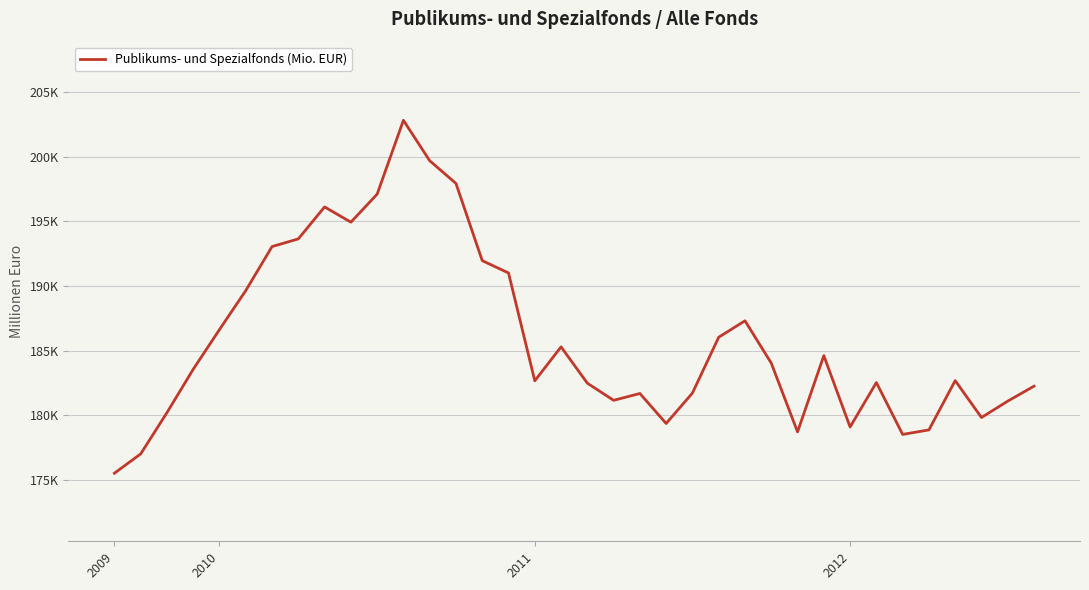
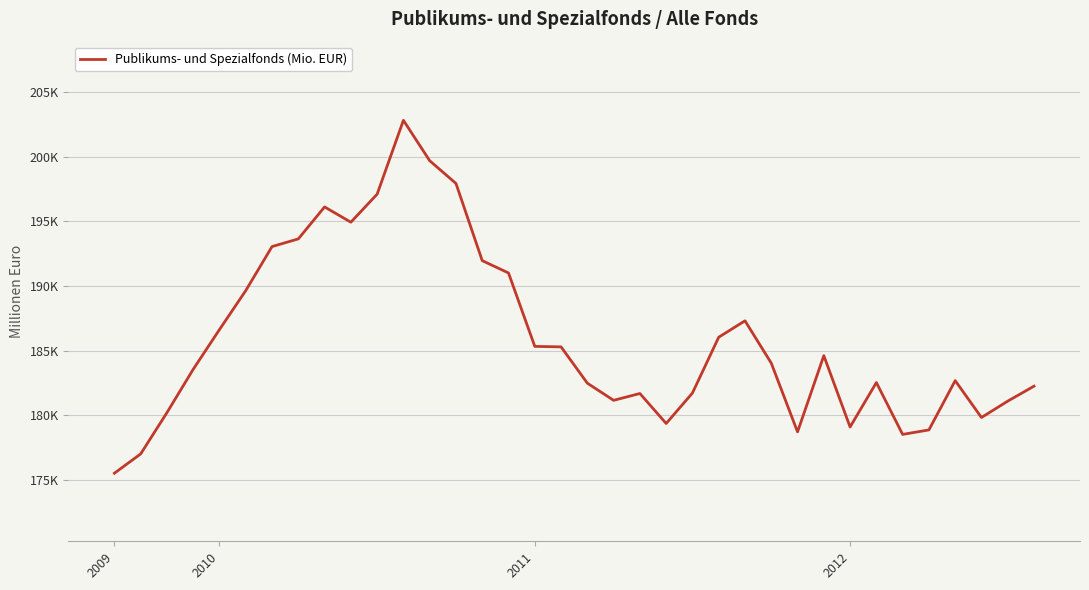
  {
    "2009": 175500,
    "2010": 186600,
-   "2011": 182700,
+   "2011": 185300,
    "2012": 179100
  }
